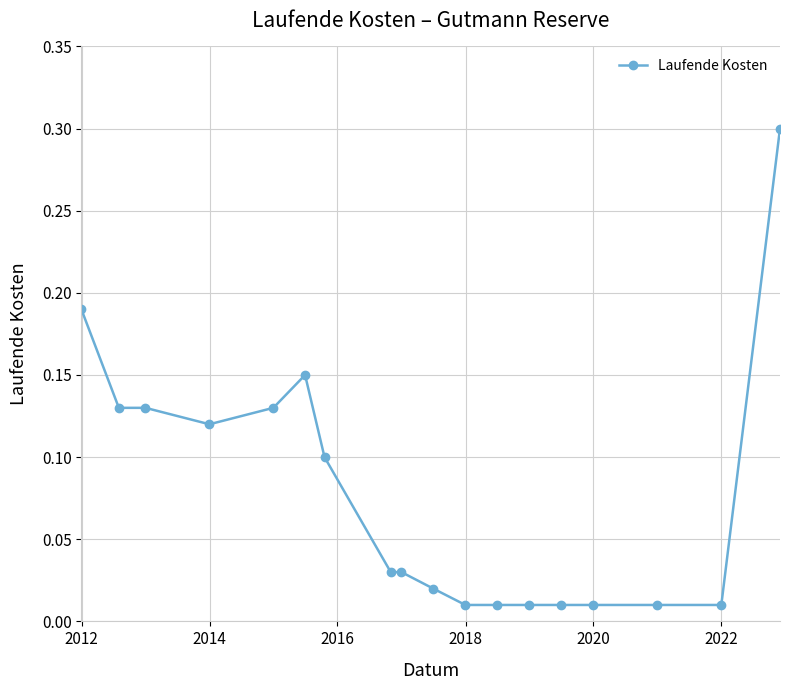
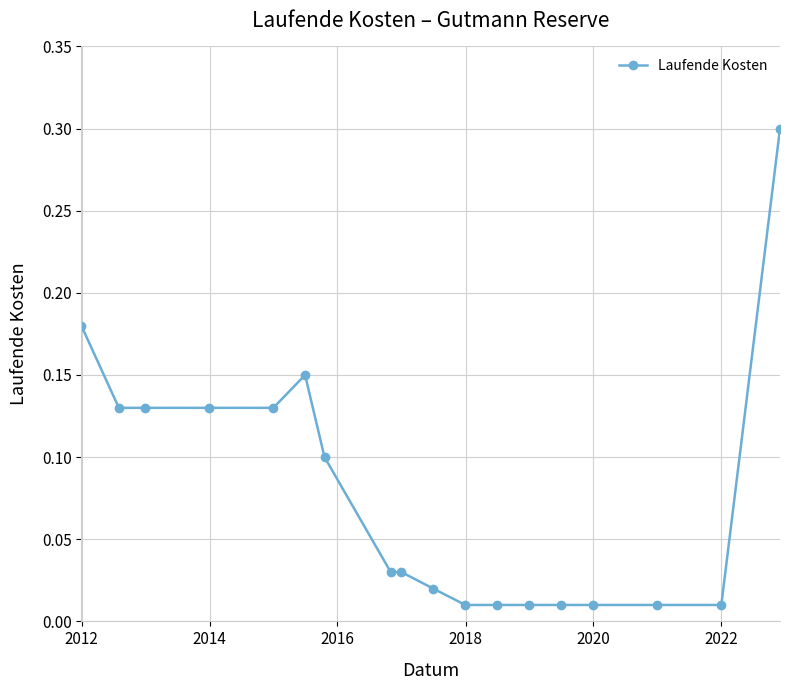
  {
-   "2012": 0.19,
-   "2014": 0.12,
+   "2012": 0.18,
+   "2014": 0.13,
    "2018": 0.01,
    "2020": 0.01,
    "2022": 0.01
  }
